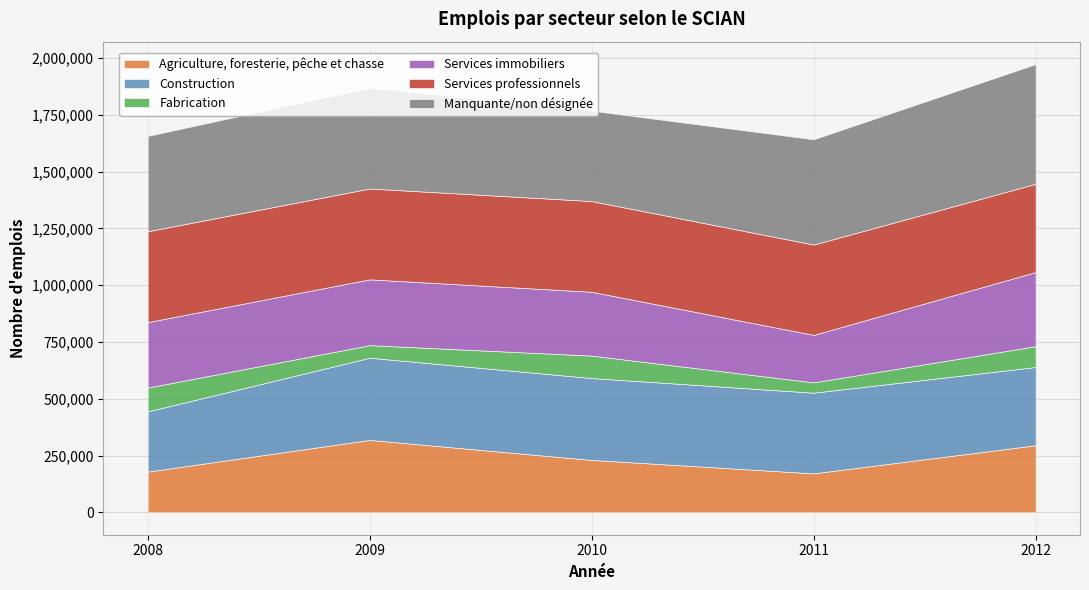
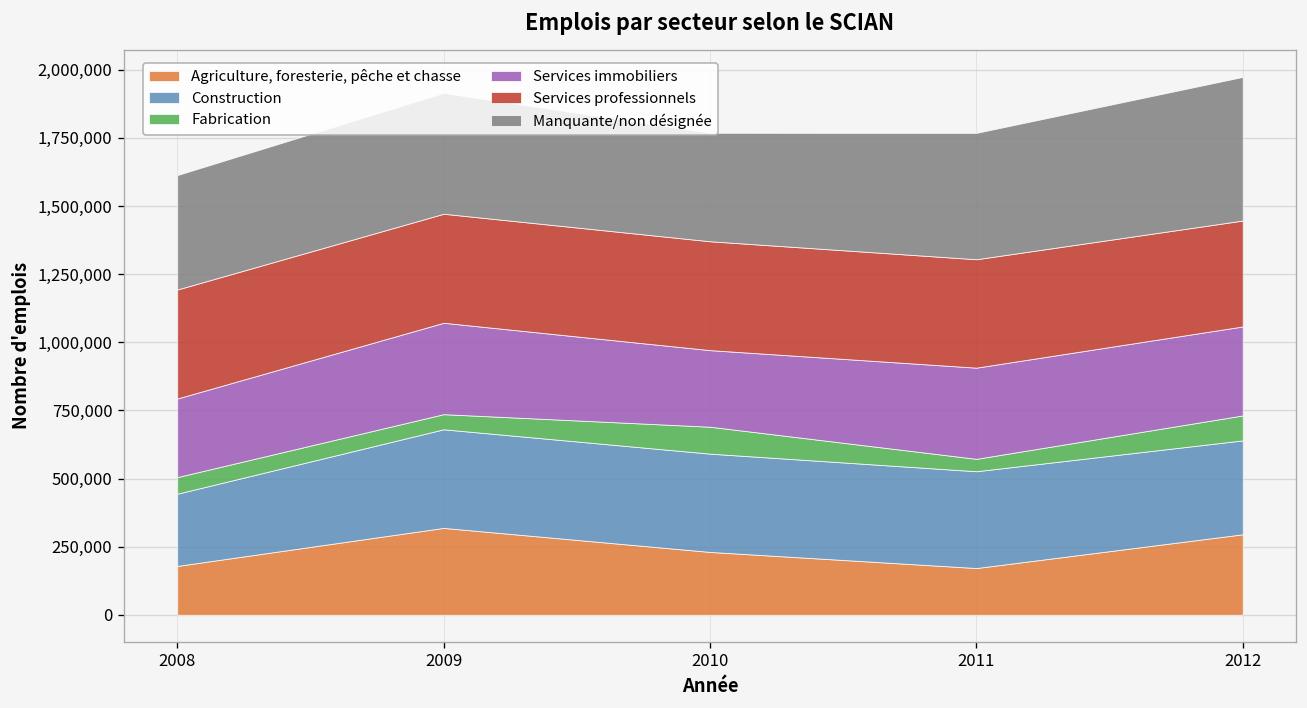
  {
    "Agriculture, foresterie, pêche et chasse": {
      "2008": "180,000",
      "2009": "320,000",
      "2010": "230,000",
      "2011": "170,000",
      "2012": "300,000"
    },
    "Construction": {
      "2008": "260,000",
      "2009": "360,000",
      "2010": "360,000",
      "2011": "360,000",
      "2012": "340,000"
    },
    "Fabrication": {
-     "2008": "110,000",
+     "2008": "60,000",
      "2009": "60,000",
      "2010": "100,000",
      "2011": "50,000",
      "2012": "90,000"
    },
    "Services immobiliers": {
      "2008": "290,000",
-     "2009": "290,000",
+     "2009": "340,000",
      "2010": "280,000",
-     "2011": "210,000",
+     "2011": "330,000",
      "2012": "330,000"
    },
    "Services professionnels": {
      "2008": "400,000",
      "2009": "400,000",
      "2010": "400,000",
      "2011": "400,000",
      "2012": "390,000"
    },
    "Manquante/non désignée": {
      "2008": "420,000",
      "2011": "460,000",
      "2012": "530,000"
    }
  }
